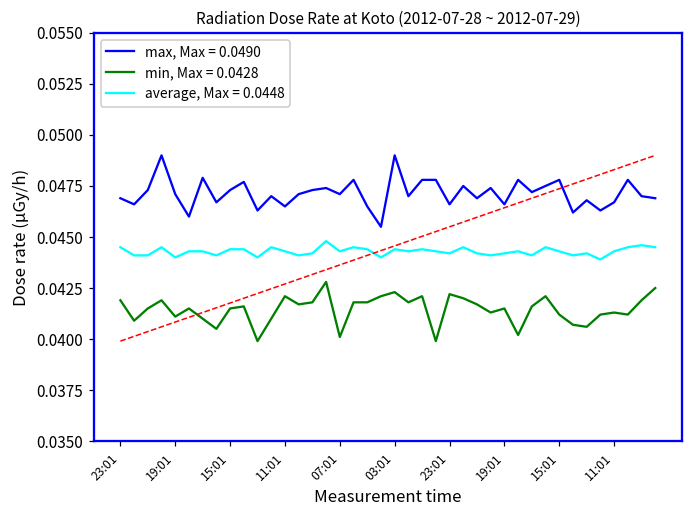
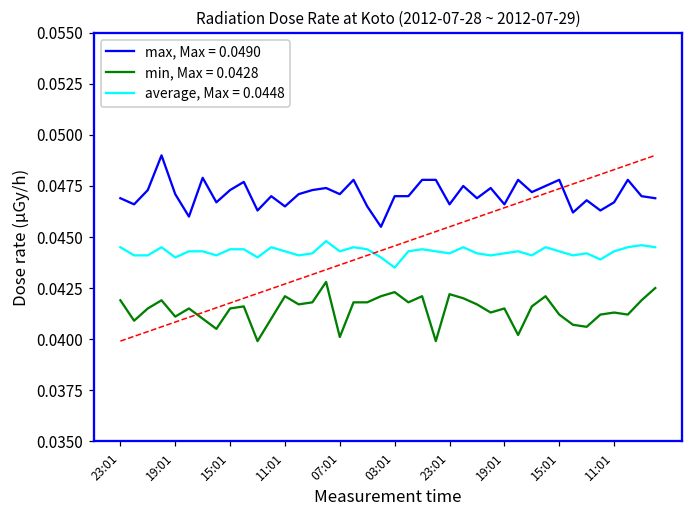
  {
    "max, Max = 0.0490": {
      "07:01": 0.047,
-     "03:01": 0.049
+     "03:01": 0.047
    },
    "min, Max = 0.0428": {
      "07:01": 0.0401,
      "03:01": 0.0423
    },
    "average, Max = 0.0448": {
      "07:01": 0.0443,
-     "03:01": 0.0444
+     "03:01": 0.0435
    }
  }
